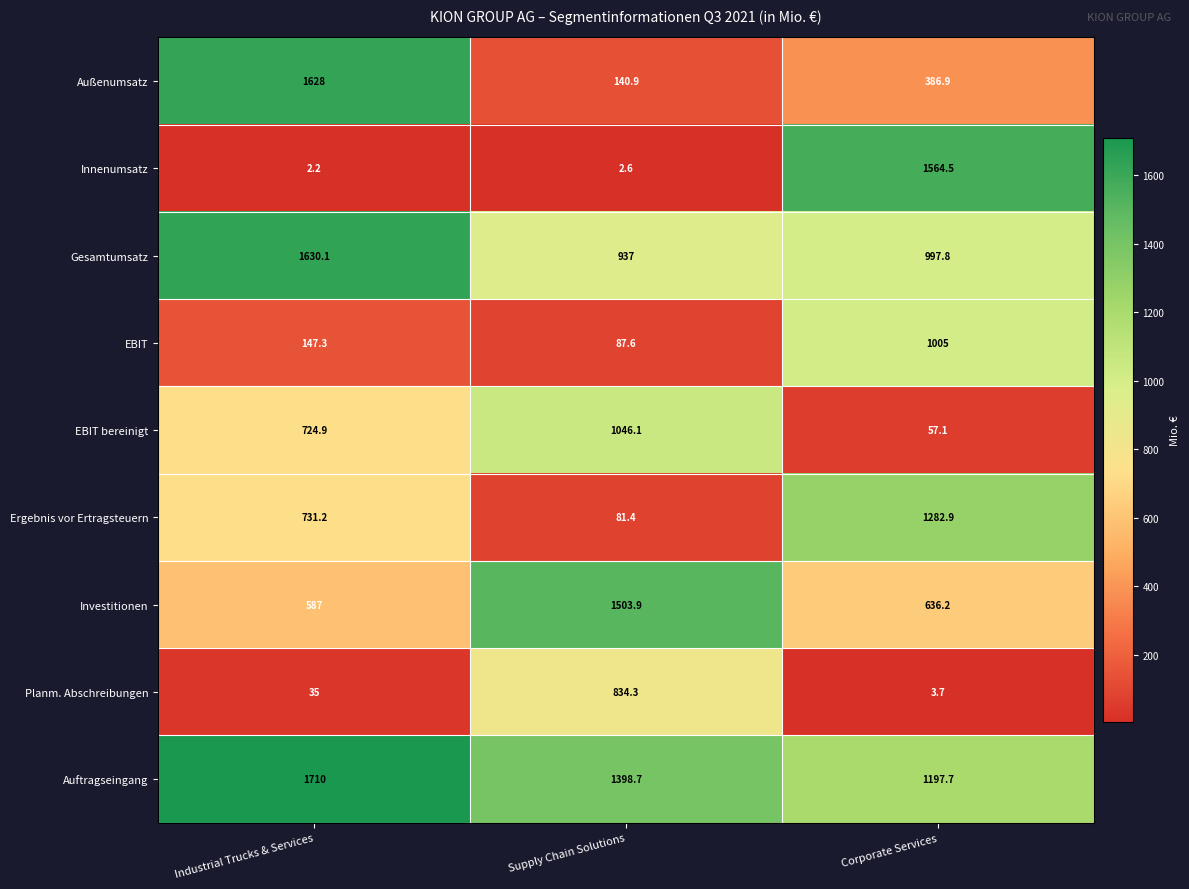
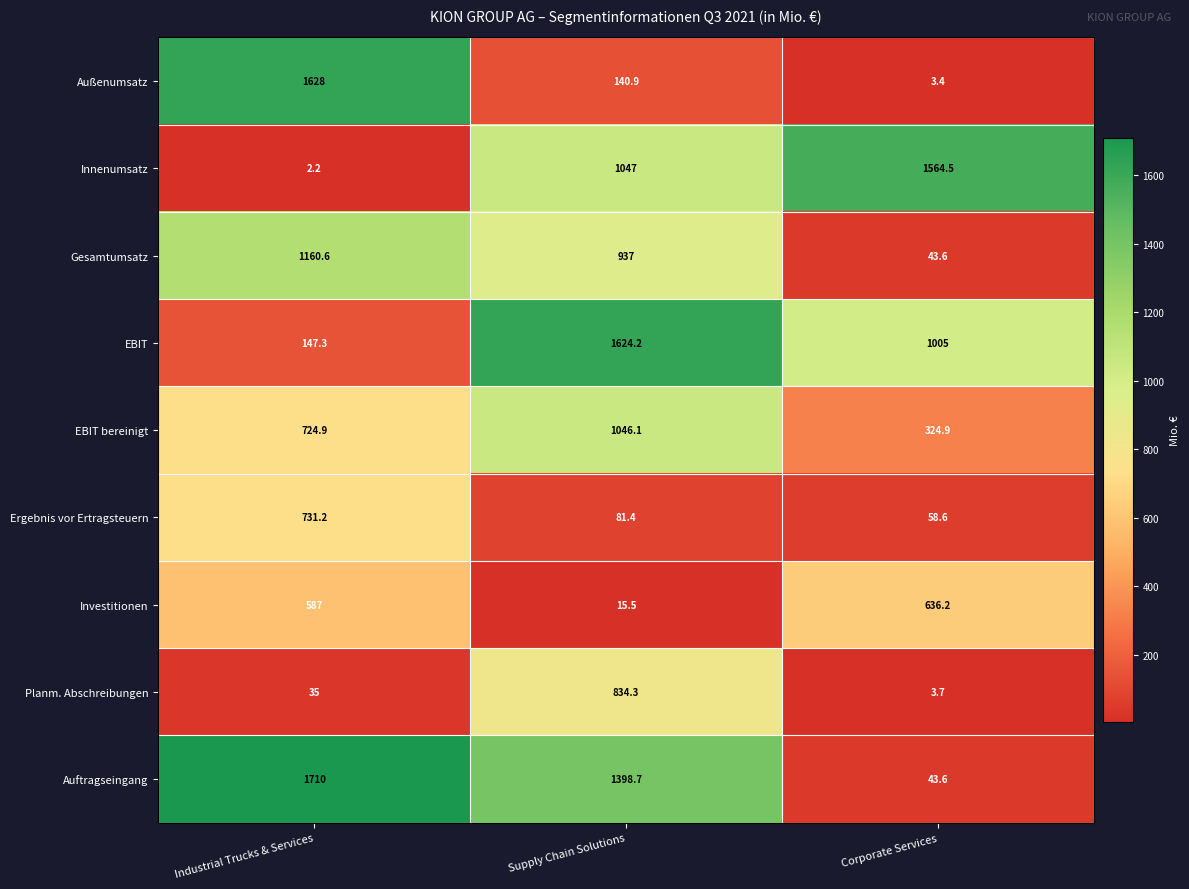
  {
    "Außenumsatz": {
      "Industrial Trucks & Services": 1628,
      "Supply Chain Solutions": 140.9,
-     "Corporate Services": 386.9
+     "Corporate Services": 3.4
    },
    "Innenumsatz": {
      "Industrial Trucks & Services": 2.2,
-     "Supply Chain Solutions": 2.6,
+     "Supply Chain Solutions": 1047,
      "Corporate Services": 1564.5
    },
    "Gesamtumsatz": {
-     "Industrial Trucks & Services": 1630.1,
+     "Industrial Trucks & Services": 1160.6,
      "Supply Chain Solutions": 937,
-     "Corporate Services": 997.8
+     "Corporate Services": 43.6
    },
    "EBIT": {
      "Industrial Trucks & Services": 147.3,
-     "Supply Chain Solutions": 87.6,
+     "Supply Chain Solutions": 1624.2,
      "Corporate Services": 1005
    },
    "EBIT bereinigt": {
      "Industrial Trucks & Services": 724.9,
      "Supply Chain Solutions": 1046.1,
-     "Corporate Services": 57.1
+     "Corporate Services": 324.9
    },
    "Ergebnis vor Ertragsteuern": {
      "Industrial Trucks & Services": 731.2,
      "Supply Chain Solutions": 81.4,
-     "Corporate Services": 1282.9
+     "Corporate Services": 58.6
    },
    "Investitionen": {
      "Industrial Trucks & Services": 587,
-     "Supply Chain Solutions": 1503.9,
+     "Supply Chain Solutions": 15.5,
      "Corporate Services": 636.2
    },
    "Planm. Abschreibungen": {
      "Industrial Trucks & Services": 35,
      "Supply Chain Solutions": 834.3,
      "Corporate Services": 3.7
    },
    "Auftragseingang": {
      "Industrial Trucks & Services": 1710,
      "Supply Chain Solutions": 1398.7,
-     "Corporate Services": 1197.7
+     "Corporate Services": 43.6
    }
  }
